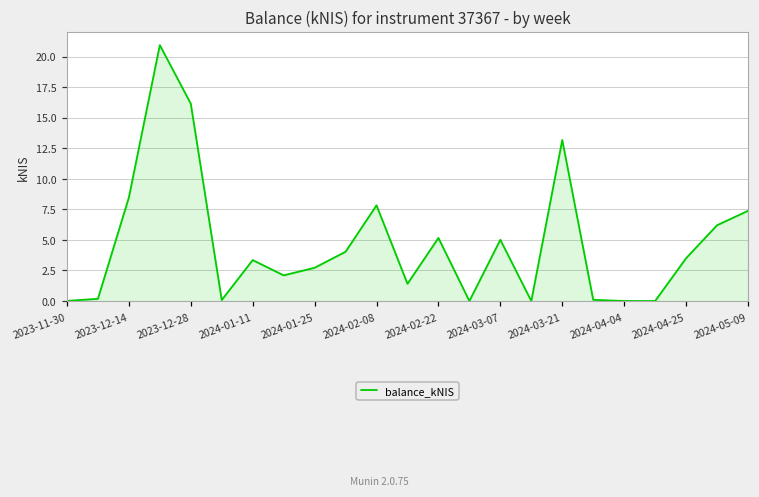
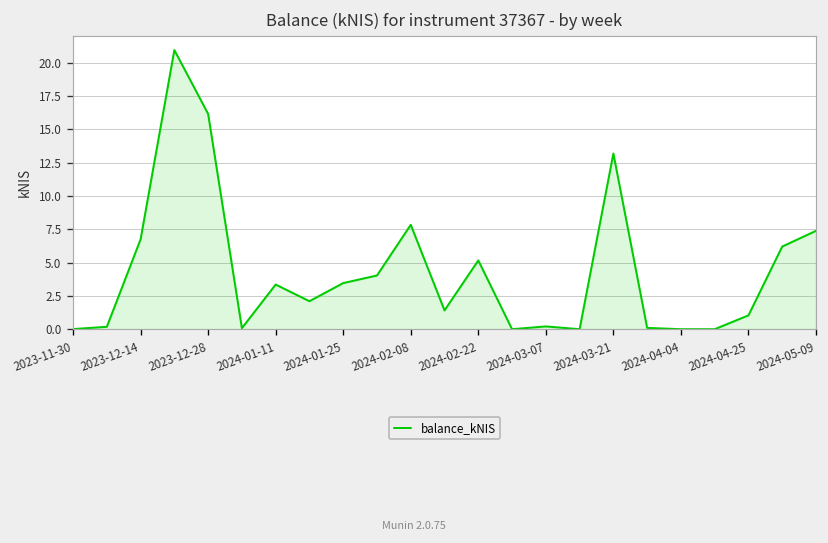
  {
    "2023-11-30": 0.0,
-   "2023-12-14": 8.5,
+   "2023-12-14": 6.7,
    "2023-12-28": 16.2,
    "2024-01-11": 3.4,
-   "2024-01-25": 2.7,
+   "2024-01-25": 3.5,
    "2024-02-08": 7.8,
    "2024-02-22": 5.2,
-   "2024-03-07": 5.0,
+   "2024-03-07": 0.2,
    "2024-03-21": 13.2,
    "2024-04-04": 0.0,
-   "2024-04-25": 3.5,
+   "2024-04-25": 1.0,
    "2024-05-09": 7.4
  }
